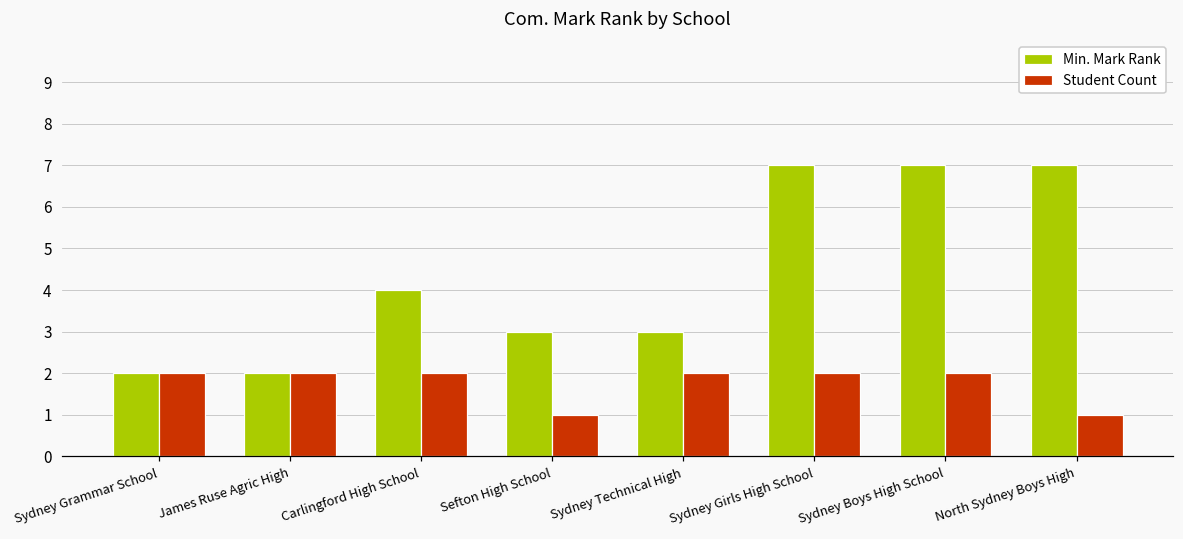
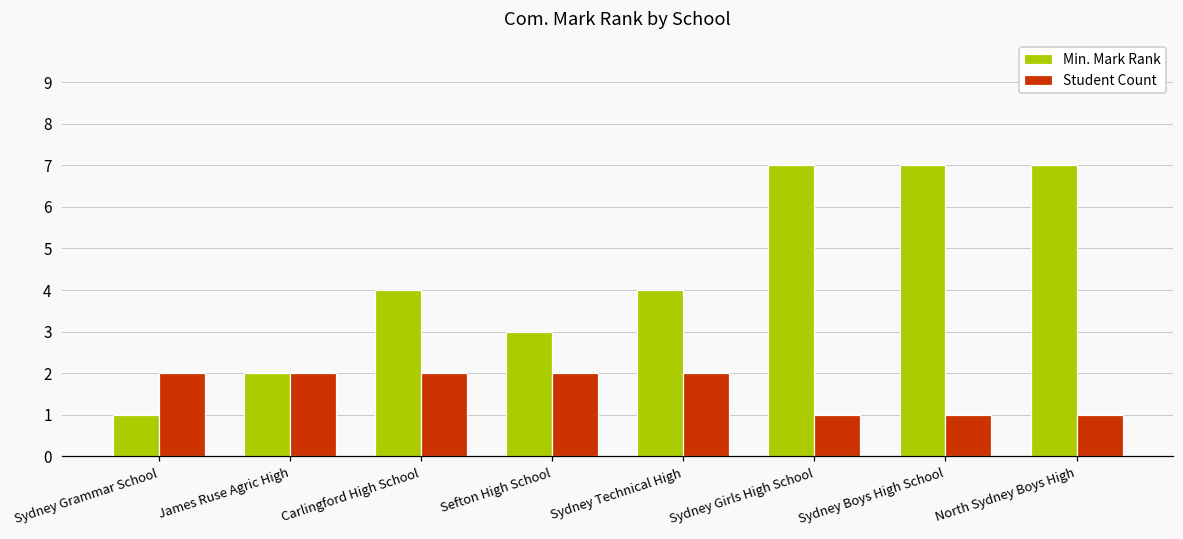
  {
    "Min. Mark Rank": {
-     "Sydney Grammar School": 2,
+     "Sydney Grammar School": 1,
      "James Ruse Agric High": 2,
      "Carlingford High School": 4,
      "Sefton High School": 3,
-     "Sydney Technical High": 3,
+     "Sydney Technical High": 4,
      "Sydney Girls High School": 7,
      "Sydney Boys High School": 7,
      "North Sydney Boys High": 7
    },
    "Student Count": {
      "Sydney Grammar School": 2,
      "James Ruse Agric High": 2,
      "Carlingford High School": 2,
-     "Sefton High School": 1,
+     "Sefton High School": 2,
      "Sydney Technical High": 2,
-     "Sydney Girls High School": 2,
-     "Sydney Boys High School": 2,
+     "Sydney Girls High School": 1,
+     "Sydney Boys High School": 1,
      "North Sydney Boys High": 1
    }
  }
